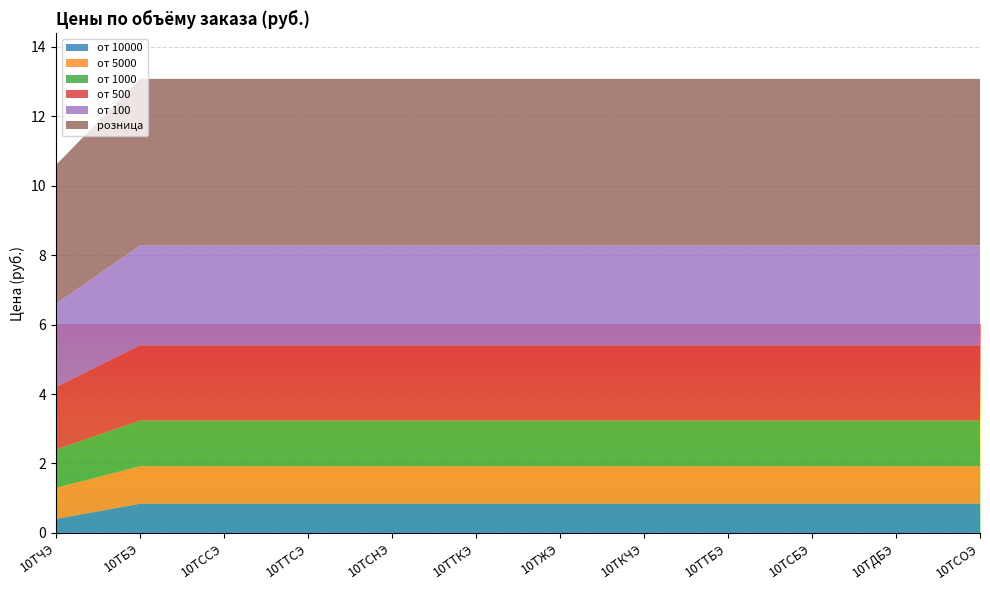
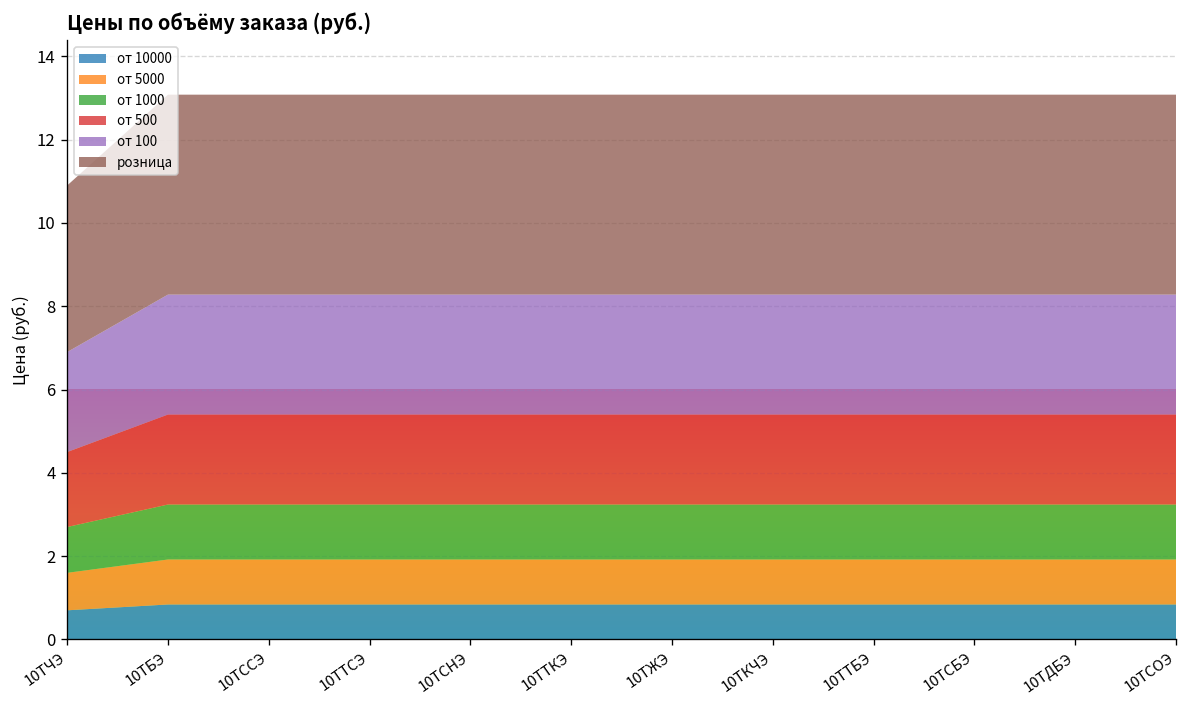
  {
    "от 10000": {
-     "10ТЧЭ": 0.4,
+     "10ТЧЭ": 0.7,
      "10ТБЭ": 0.8,
      "10ТССЭ": 0.8,
      "10ТТСЭ": 0.8,
      "10ТСНЭ": 0.8,
      "10ТТКЭ": 0.8,
      "10ТЖЭ": 0.8,
      "10ТКЧЭ": 0.8,
      "10ТТБЭ": 0.8,
      "10ТСБЭ": 0.8,
      "10ТДБЭ": 0.8,
      "10ТСОЭ": 0.8
    },
    "от 5000": {
      "10ТЧЭ": 0.9,
      "10ТБЭ": 1.1,
      "10ТССЭ": 1.1,
      "10ТТСЭ": 1.1,
      "10ТСНЭ": 1.1,
      "10ТТКЭ": 1.1,
      "10ТЖЭ": 1.1,
      "10ТКЧЭ": 1.1,
      "10ТТБЭ": 1.1,
      "10ТСБЭ": 1.1,
      "10ТДБЭ": 1.1,
      "10ТСОЭ": 1.1
    },
    "от 1000": {
      "10ТЧЭ": 1.1,
      "10ТБЭ": 1.3,
      "10ТССЭ": 1.3,
      "10ТТСЭ": 1.3,
      "10ТСНЭ": 1.3,
      "10ТТКЭ": 1.3,
      "10ТЖЭ": 1.3,
      "10ТКЧЭ": 1.3,
      "10ТТБЭ": 1.3,
      "10ТСБЭ": 1.3,
      "10ТДБЭ": 1.3,
      "10ТСОЭ": 1.3
    },
    "от 500": {
      "10ТЧЭ": 1.8,
      "10ТБЭ": 2.2,
      "10ТССЭ": 2.2,
      "10ТТСЭ": 2.2,
      "10ТСНЭ": 2.2,
      "10ТТКЭ": 2.2,
      "10ТЖЭ": 2.2,
      "10ТКЧЭ": 2.2,
      "10ТТБЭ": 2.2,
      "10ТСБЭ": 2.2,
      "10ТДБЭ": 2.2,
      "10ТСОЭ": 2.2
    },
    "от 100": {
      "10ТЧЭ": 2.4,
      "10ТБЭ": 2.9,
      "10ТССЭ": 2.9,
      "10ТТСЭ": 2.9,
      "10ТСНЭ": 2.9,
      "10ТТКЭ": 2.9,
      "10ТЖЭ": 2.9,
      "10ТКЧЭ": 2.9,
      "10ТТБЭ": 2.9,
      "10ТСБЭ": 2.9,
      "10ТДБЭ": 2.9,
      "10ТСОЭ": 2.9
    },
    "розница": {
      "10ТЧЭ": 4.0,
      "10ТССЭ": 4.8,
      "10ТТСЭ": 4.8,
      "10ТСНЭ": 4.8,
      "10ТТКЭ": 4.8,
      "10ТЖЭ": 4.8,
      "10ТКЧЭ": 4.8,
      "10ТТБЭ": 4.8,
      "10ТСБЭ": 4.8,
      "10ТДБЭ": 4.8,
      "10ТСОЭ": 4.8
    }
  }
